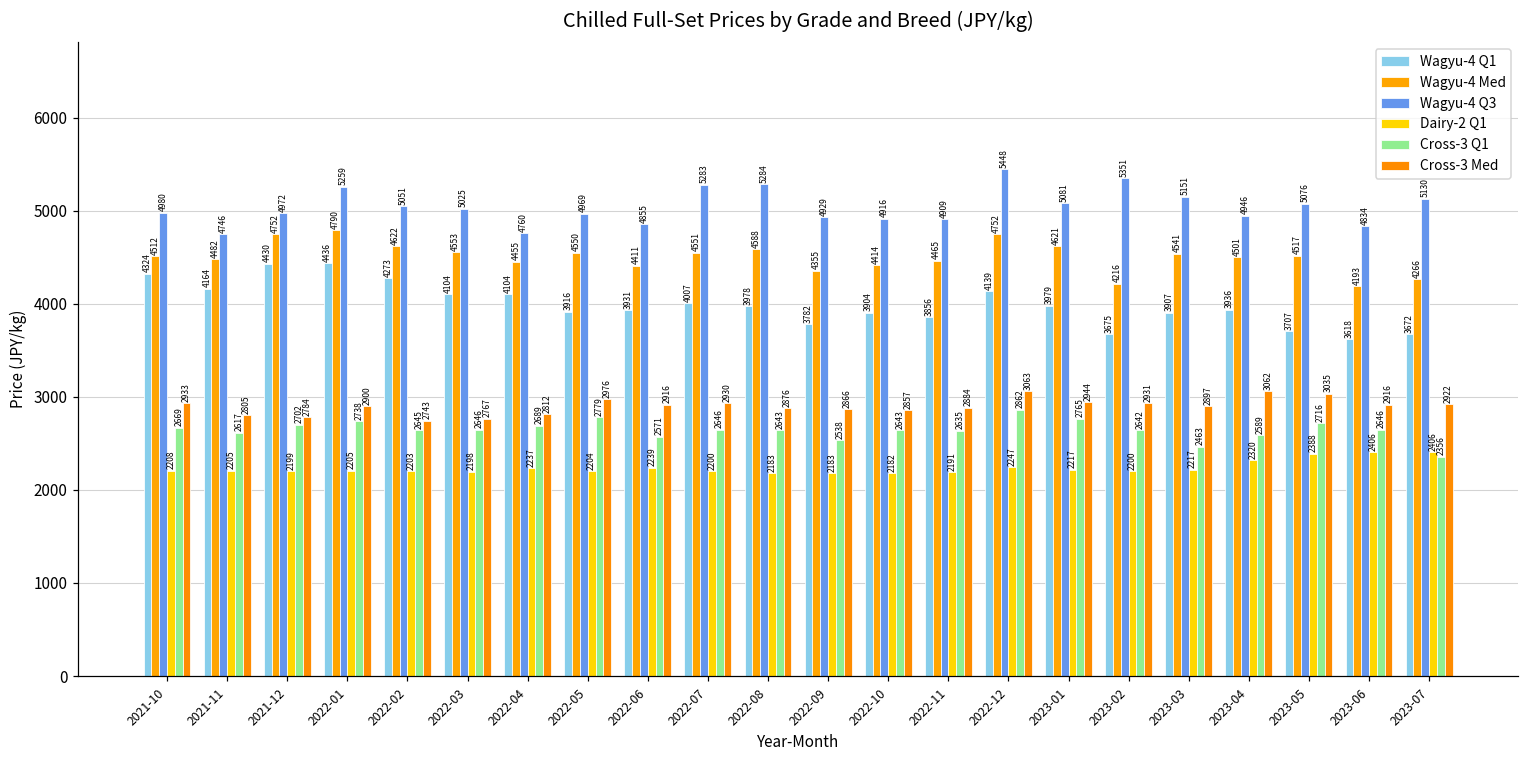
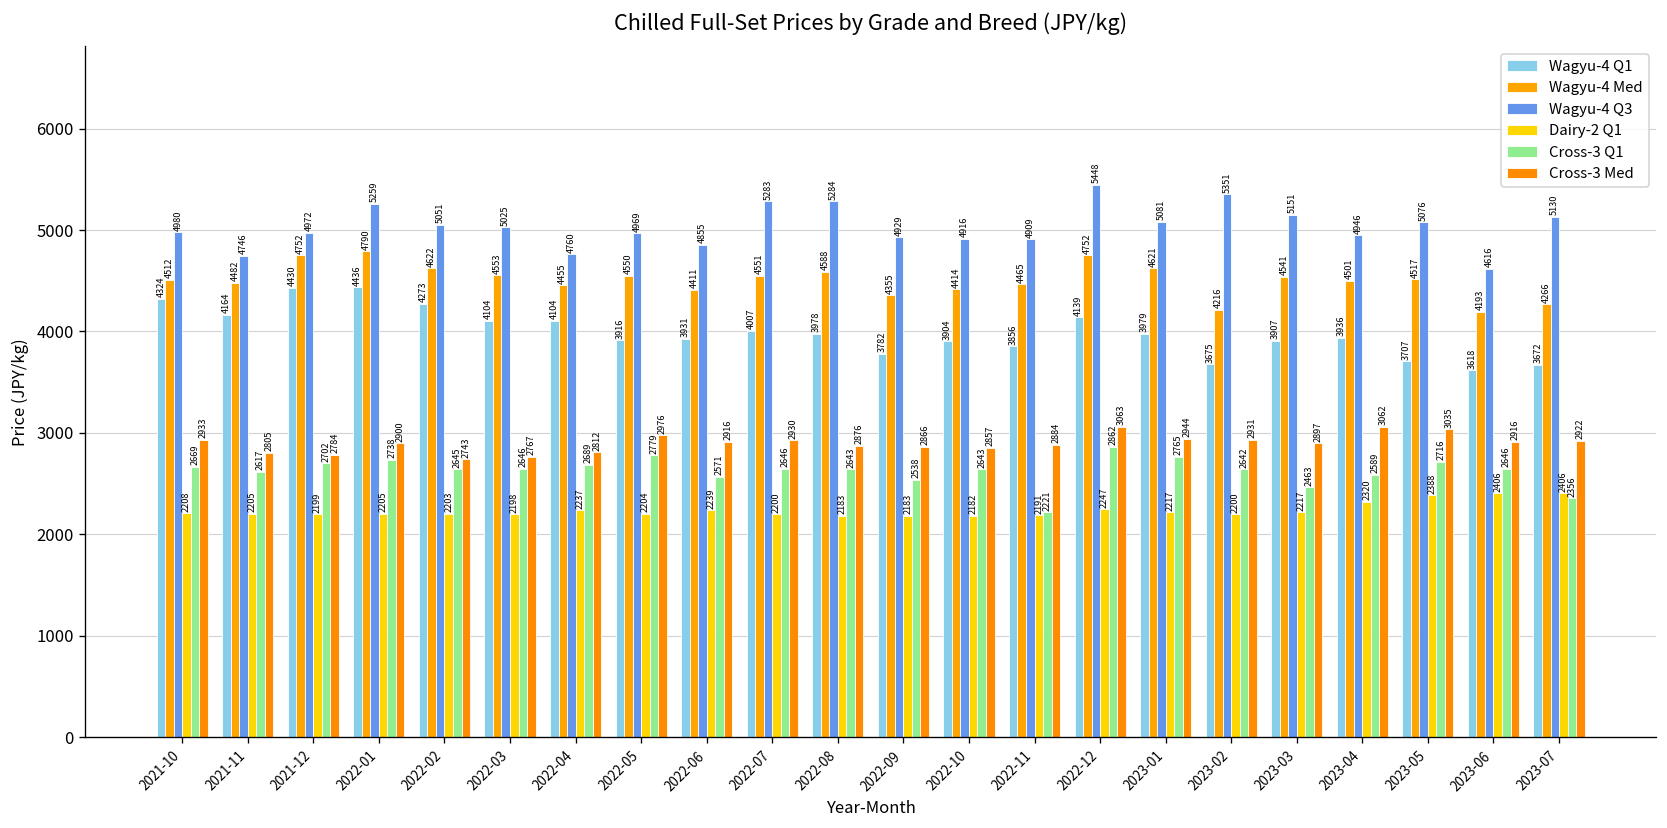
  {
    "Wagyu-4 Q1": {
      "2021-10": 4324,
      "2021-11": 4164,
      "2021-12": 4430,
      "2022-01": 4436,
      "2022-02": 4273,
      "2022-03": 4104,
      "2022-04": 4104,
      "2022-05": 3916,
      "2022-06": 3931,
      "2022-07": 4007,
      "2022-08": 3978,
      "2022-09": 3782,
      "2022-10": 3904,
      "2022-11": 3856,
      "2022-12": 4139,
      "2023-01": 3979,
      "2023-02": 3675,
      "2023-03": 3907,
      "2023-04": 3936,
      "2023-05": 3707,
      "2023-06": 3618,
      "2023-07": 3672
    },
    "Wagyu-4 Q3": {
      "2021-10": 4980,
      "2021-11": 4746,
      "2021-12": 4972,
      "2022-01": 5259,
      "2022-02": 5051,
      "2022-03": 5025,
      "2022-04": 4760,
      "2022-05": 4969,
      "2022-06": 4855,
      "2022-07": 5283,
      "2022-08": 5284,
      "2022-09": 4929,
      "2022-10": 4916,
      "2022-11": 4909,
      "2022-12": 5448,
      "2023-01": 5081,
      "2023-02": 5351,
      "2023-03": 5151,
      "2023-04": 4946,
      "2023-05": 5076,
-     "2023-06": 4834
+     "2023-06": 4616
    },
    "Cross-3 Q1": {
      "2021-10": 2669,
      "2021-11": 2617,
      "2021-12": 2702,
      "2022-01": 2738,
      "2022-02": 2645,
      "2022-03": 2646,
      "2022-04": 2689,
      "2022-05": 2779,
      "2022-06": 2571,
      "2022-07": 2646,
      "2022-08": 2643,
      "2022-09": 2538,
      "2022-10": 2643,
-     "2022-11": 2635,
+     "2022-11": 2221,
      "2022-12": 2862,
      "2023-01": 2765,
      "2023-02": 2642,
      "2023-03": 2463,
      "2023-04": 2589,
      "2023-05": 2716,
      "2023-06": 2646,
      "2023-07": 2356
    }
  }
